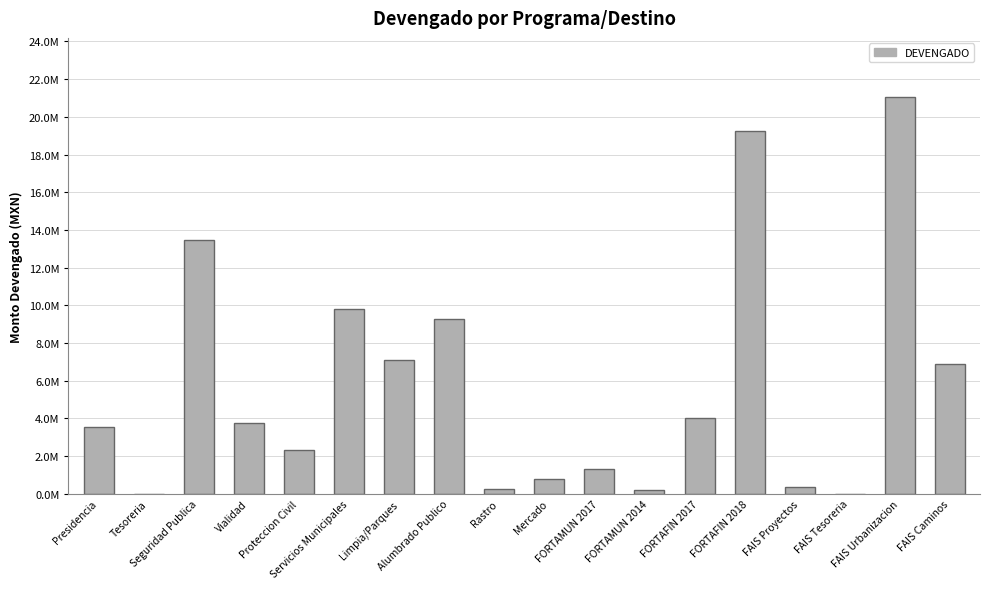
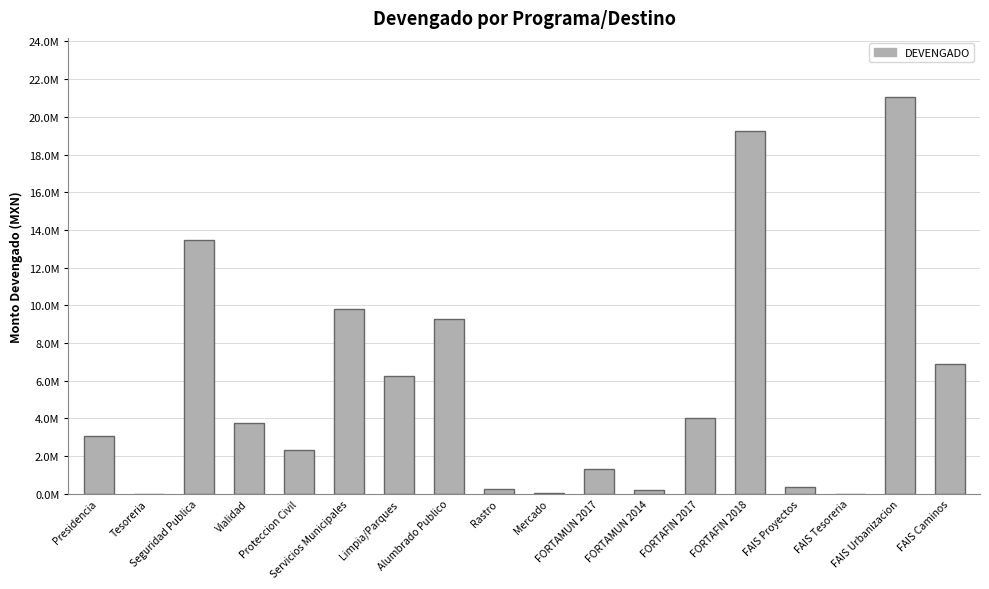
  {
-   "Presidencia": 3600000,
+   "Presidencia": 3100000,
    "Seguridad Publica": 13400000,
    "Vialidad": 3800000,
    "Proteccion Civil": 2300000,
    "Servicios Municipales": 9800000,
-   "Limpia/Parques": 7100000,
+   "Limpia/Parques": 6200000,
    "Alumbrado Publico": 9300000,
    "Rastro": 300000,
-   "Mercado": 800000,
+   "Mercado": 0,
    "FORTAMUN 2017": 1300000,
    "FORTAMUN 2014": 200000,
    "FORTAFIN 2017": 4000000,
    "FORTAFIN 2018": 19300000,
    "FAIS Proyectos": 400000,
    "FAIS Urbanizacion": 21000000,
    "FAIS Caminos": 6900000
  }
